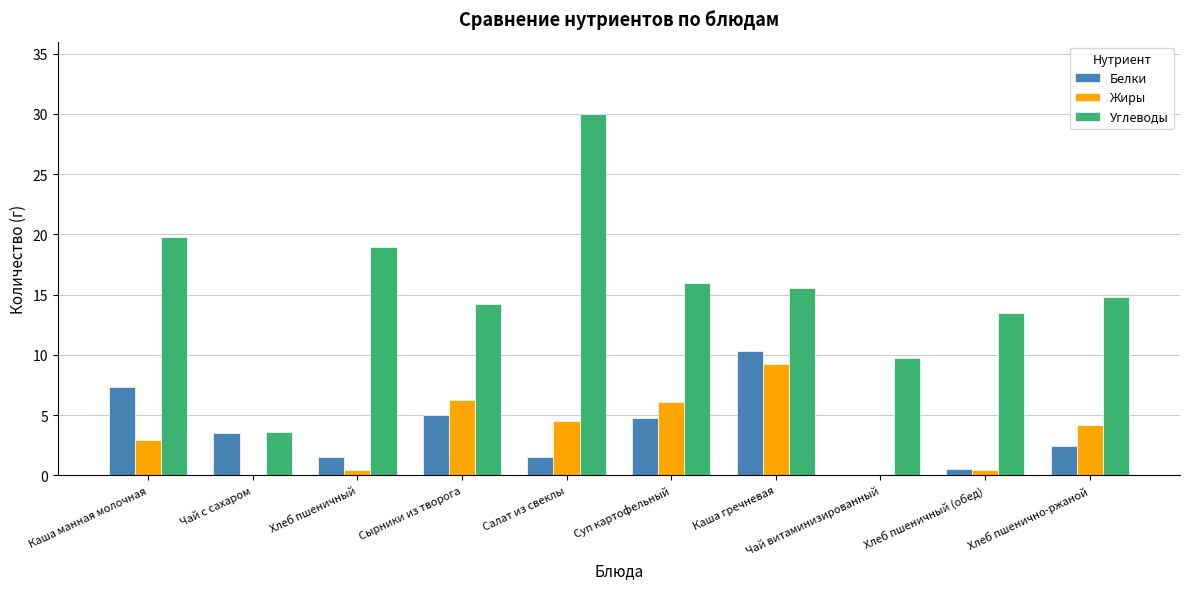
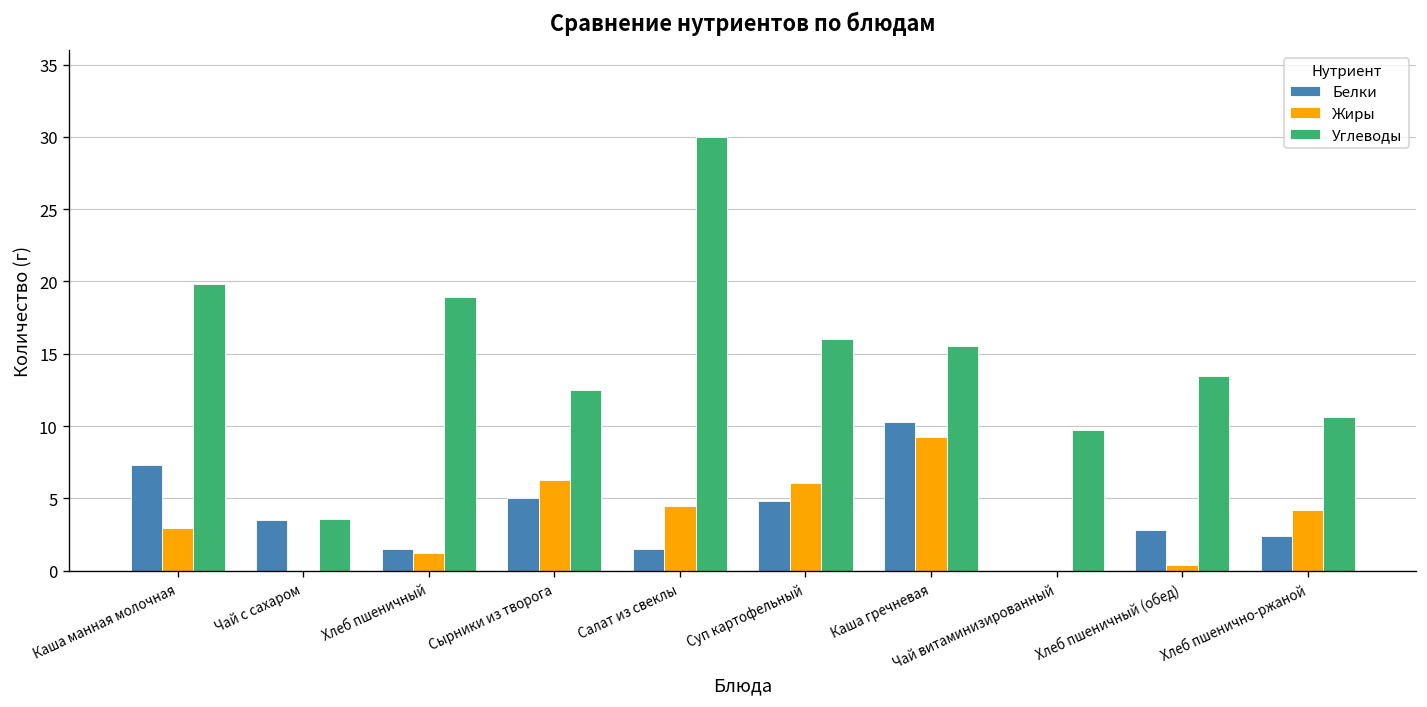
  {
    "Белки": {
      "Каша манная молочная": 7.3,
      "Чай с сахаром": 3.5,
      "Хлеб пшеничный": 1.5,
      "Сырники из творога": 5.0,
      "Салат из свеклы": 1.5,
      "Суп картофельный": 4.8,
      "Каша гречневая": 10.3,
      "Чай витаминизированный": 0.0,
-     "Хлеб пшеничный (обед)": 0.5,
+     "Хлеб пшеничный (обед)": 2.8,
      "Хлеб пшенично-ржаной": 2.4
    },
    "Жиры": {
      "Каша манная молочная": 3.0,
      "Чай с сахаром": 0.0,
-     "Хлеб пшеничный": 0.5,
+     "Хлеб пшеничный": 1.2,
      "Сырники из творога": 6.2,
      "Салат из свеклы": 4.5,
      "Суп картофельный": 6.1,
      "Каша гречневая": 9.2,
      "Чай витаминизированный": 0.0,
      "Хлеб пшеничный (обед)": 0.4,
      "Хлеб пшенично-ржаной": 4.2
    },
    "Углеводы": {
      "Каша манная молочная": 19.8,
      "Чай с сахаром": 3.6,
      "Хлеб пшеничный": 18.9,
-     "Сырники из творога": 14.2,
+     "Сырники из творога": 12.5,
      "Салат из свеклы": 30.0,
      "Суп картофельный": 16.0,
      "Каша гречневая": 15.6,
      "Чай витаминизированный": 9.7,
      "Хлеб пшеничный (обед)": 13.4,
-     "Хлеб пшенично-ржаной": 14.8
+     "Хлеб пшенично-ржаной": 10.6
    }
  }
